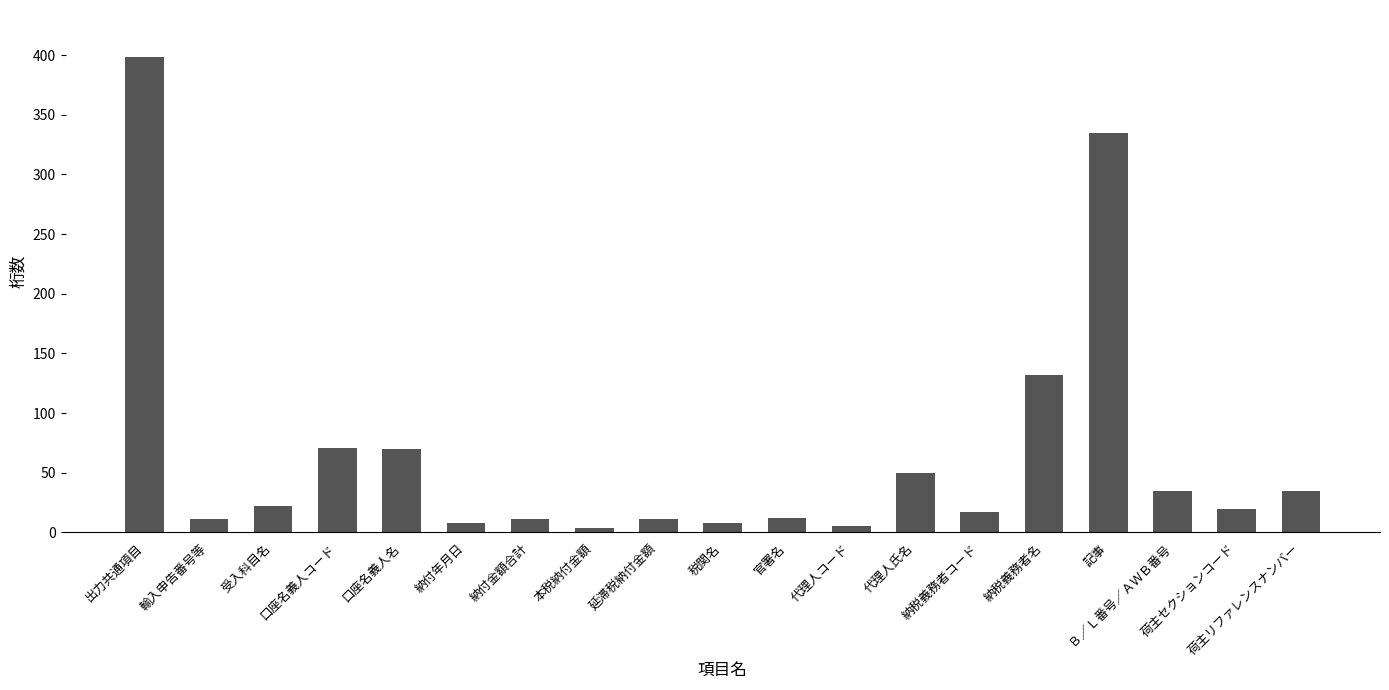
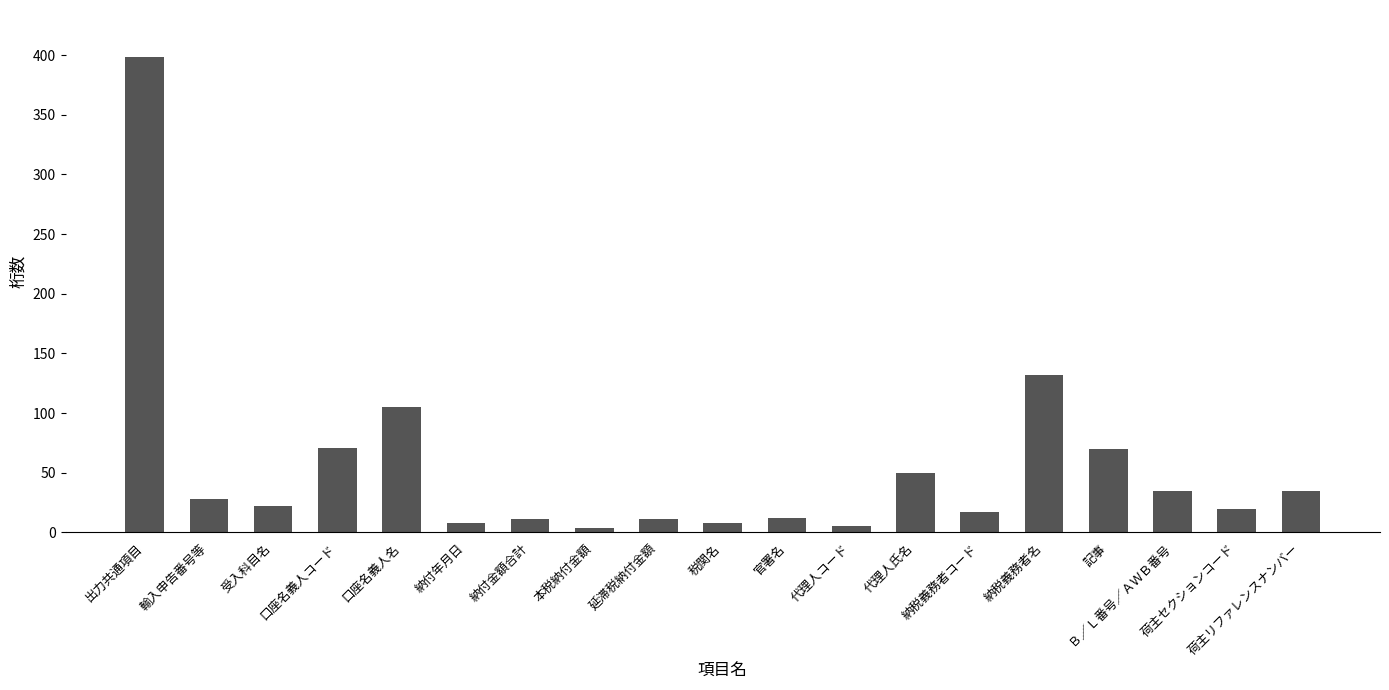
  {
    "出力共通項目": 398,
-   "輸入申告番号等": 11,
+   "輸入申告番号等": 28,
    "受入科目名": 22,
    "口座名義人コード": 71,
-   "口座名義人名": 70,
+   "口座名義人名": 105,
    "納付年月日": 8,
    "納付金額合計": 11,
    "本税納付金額": 4,
    "延滞税納付金額": 11,
    "税関名": 8,
    "官署名": 12,
    "代理人コード": 5,
    "代理人氏名": 50,
    "納税義務者コード": 17,
    "納税義務者名": 132,
-   "記事": 335,
+   "記事": 70,
    "Ｂ／Ｌ番号／ＡＷＢ番号": 35,
    "荷主セクションコード": 20,
    "荷主リファレンスナンバー": 35
  }
